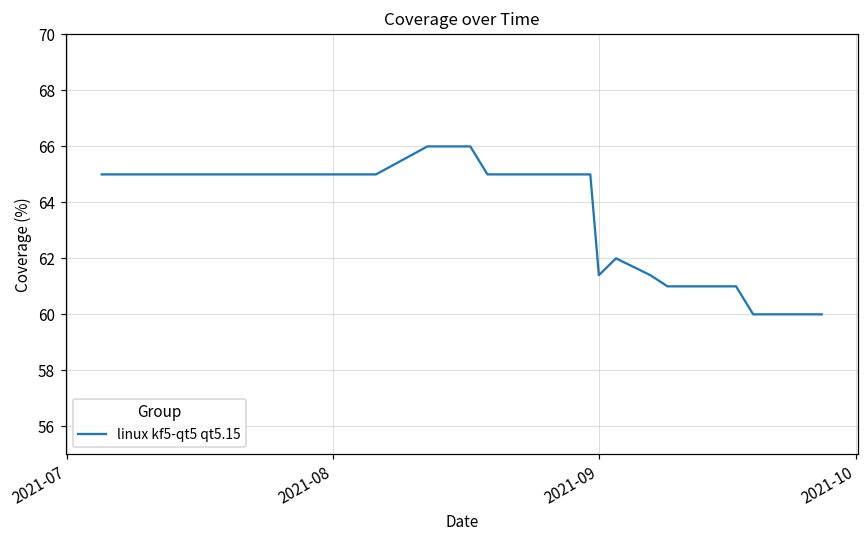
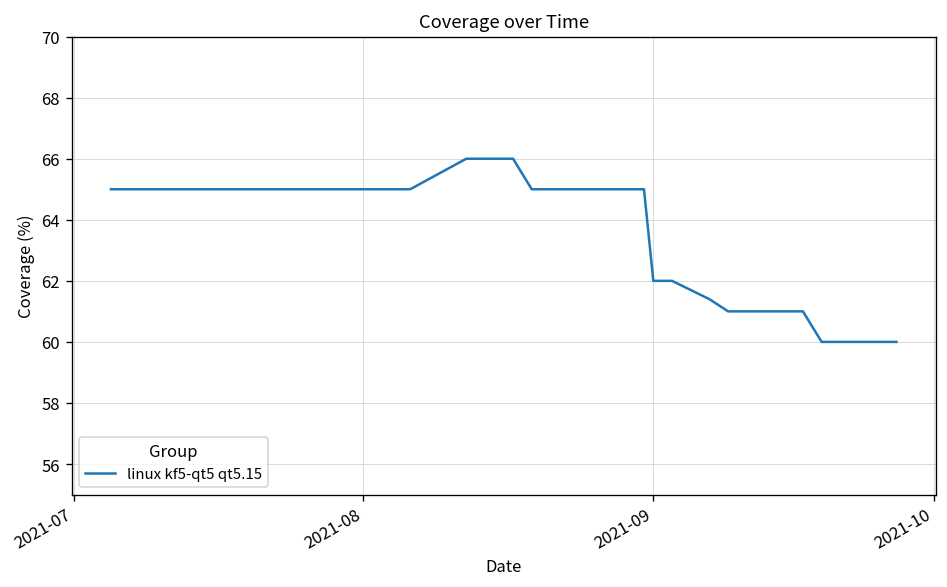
  {
-   "2021-09": 61.4
+   "2021-09": 62.0
  }
